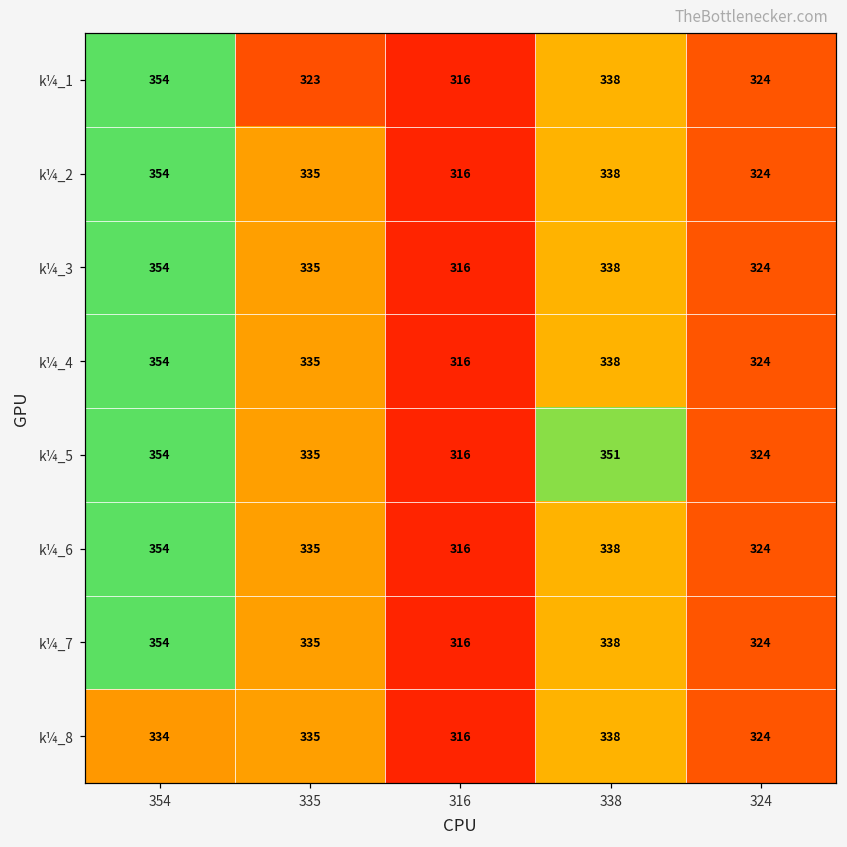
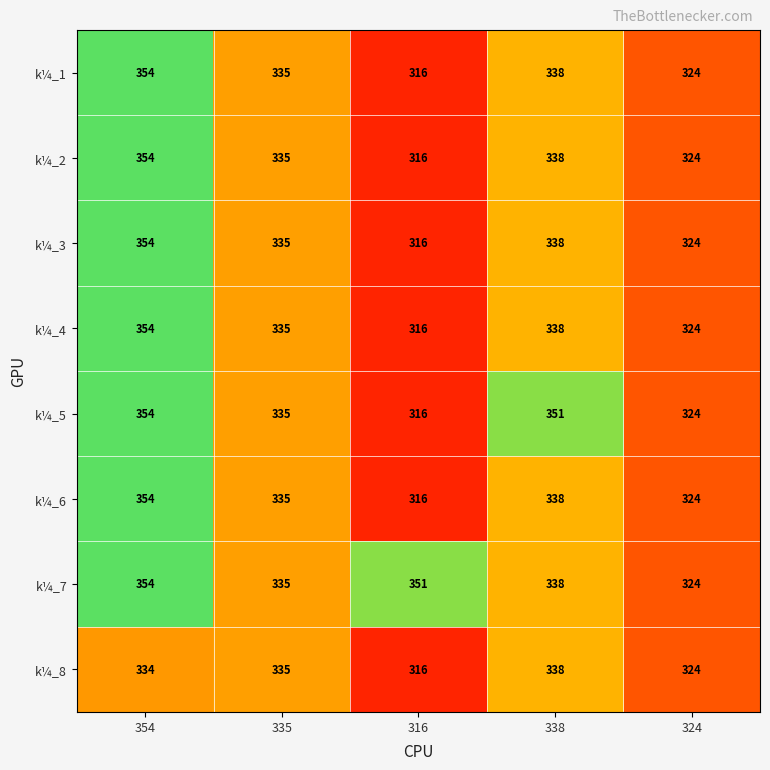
  {
    "k¼_1": {
      "354": 354,
-     "335": 323,
+     "335": 335,
      "316": 316,
      "338": 338,
      "324": 324
    },
    "k¼_2": {
      "354": 354,
      "335": 335,
      "316": 316,
      "338": 338,
      "324": 324
    },
    "k¼_3": {
      "354": 354,
      "335": 335,
      "316": 316,
      "338": 338,
      "324": 324
    },
    "k¼_4": {
      "354": 354,
      "335": 335,
      "316": 316,
      "338": 338,
      "324": 324
    },
    "k¼_5": {
      "354": 354,
      "335": 335,
      "316": 316,
      "338": 351,
      "324": 324
    },
    "k¼_6": {
      "354": 354,
      "335": 335,
      "316": 316,
      "338": 338,
      "324": 324
    },
    "k¼_7": {
      "354": 354,
      "335": 335,
-     "316": 316,
+     "316": 351,
      "338": 338,
      "324": 324
    },
    "k¼_8": {
      "354": 334,
      "335": 335,
      "316": 316,
      "338": 338,
      "324": 324
    }
  }
